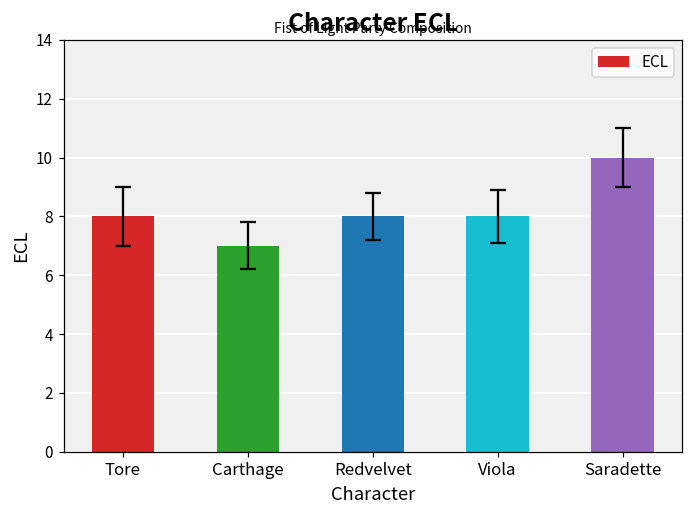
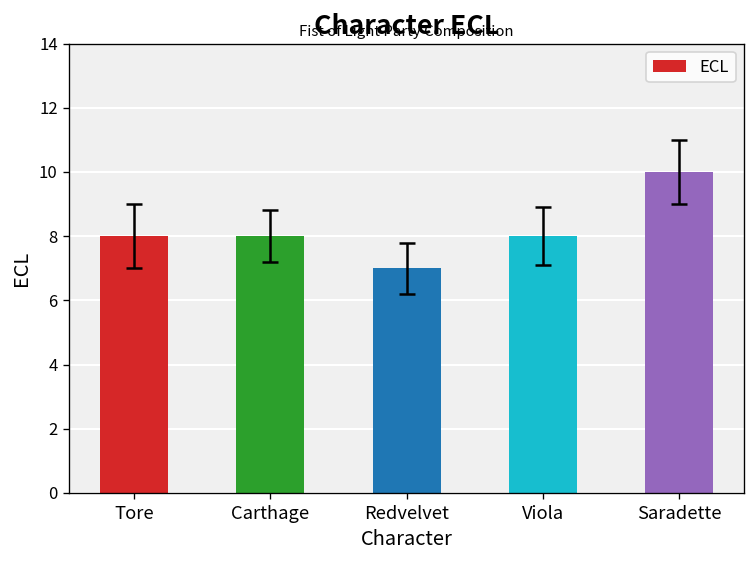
  {
    "ECL": {
      "Tore": 8,
-     "Carthage": 7,
-     "Redvelvet": 8,
+     "Carthage": 8,
+     "Redvelvet": 7,
      "Viola": 8,
      "Saradette": 10
    }
  }
